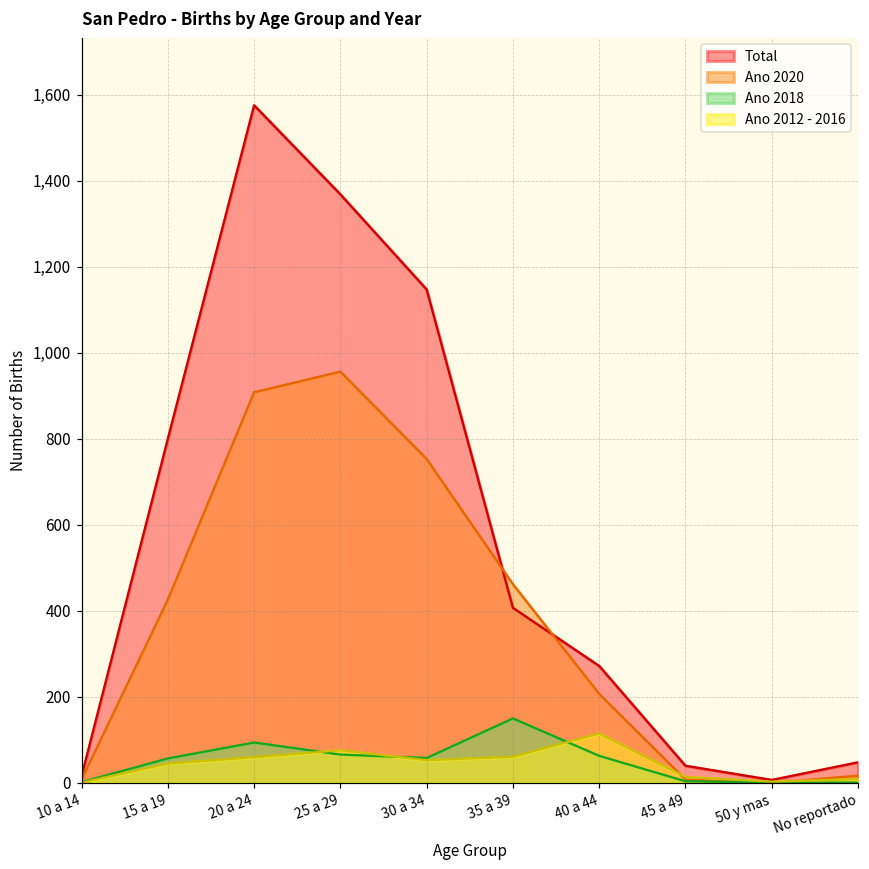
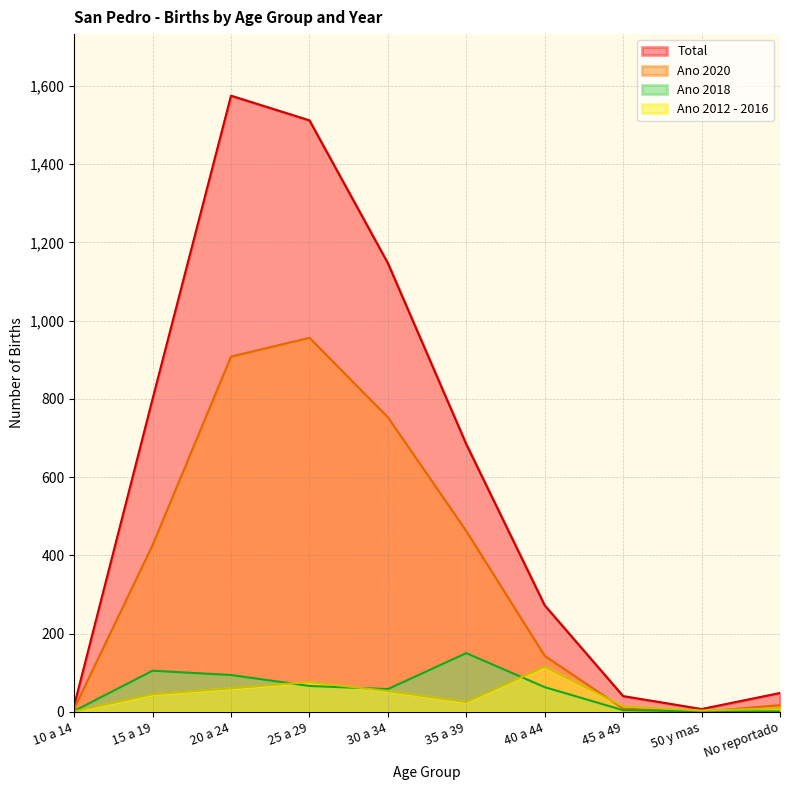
  {
    "Total": {
      "10 a 14": "20",
      "15 a 19": "800",
      "20 a 24": "1,580",
-     "25 a 29": "1,370",
+     "25 a 29": "1,510",
      "30 a 34": "1,150",
-     "35 a 39": "410",
+     "35 a 39": "680",
      "40 a 44": "270",
      "45 a 49": "40",
      "No reportado": "50"
    },
    "Ano 2020": {
      "15 a 19": "430",
      "20 a 24": "910",
      "25 a 29": "960",
      "30 a 34": "750",
      "35 a 39": "460",
-     "40 a 44": "210",
+     "40 a 44": "140",
      "No reportado": "20"
    },
    "Ano 2018": {
-     "15 a 19": "60",
+     "15 a 19": "110",
      "20 a 24": "90",
      "25 a 29": "70",
      "35 a 39": "150",
      "40 a 44": "60",
      "No reportado": "0"
    },
    "Ano 2012 - 2016": {
      "15 a 19": "50",
      "20 a 24": "60",
      "25 a 29": "80",
-     "35 a 39": "60",
+     "35 a 39": "30",
      "40 a 44": "120",
      "No reportado": "10"
    }
  }
